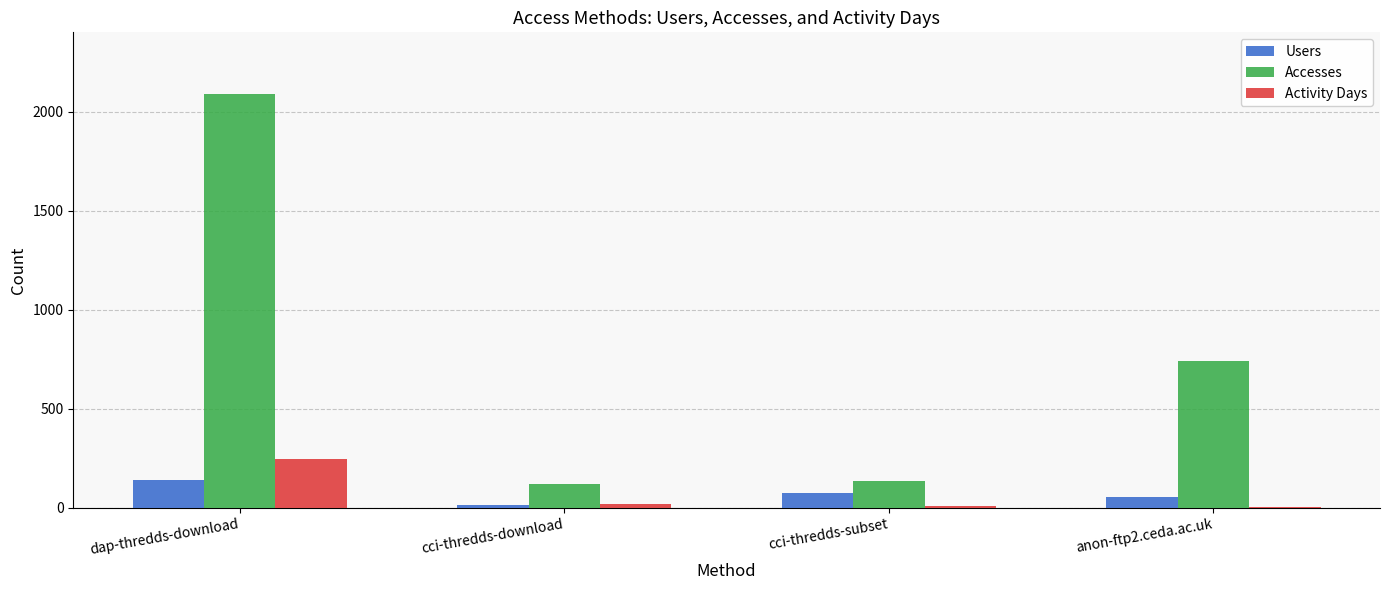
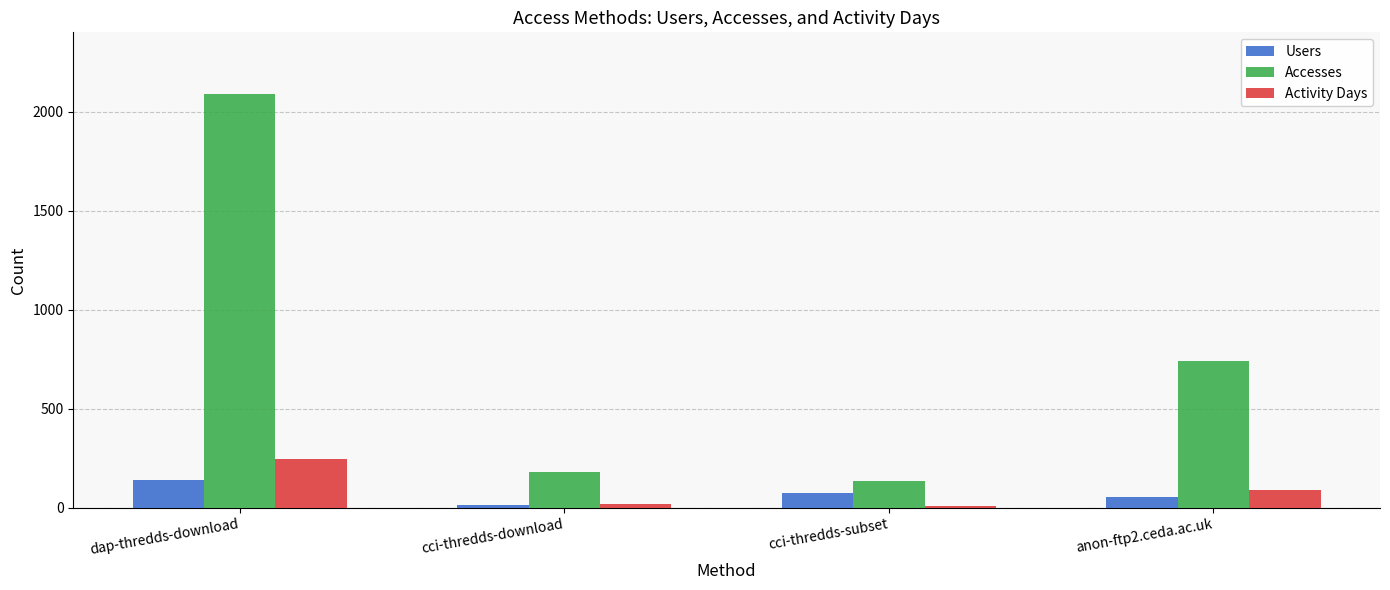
  {
    "Users": {
      "dap-thredds-download": 140,
      "cci-thredds-download": 10,
      "cci-thredds-subset": 70,
      "anon-ftp2.ceda.ac.uk": 60
    },
    "Accesses": {
      "dap-thredds-download": 2090,
-     "cci-thredds-download": 120,
+     "cci-thredds-download": 180,
      "cci-thredds-subset": 130,
      "anon-ftp2.ceda.ac.uk": 740
    },
    "Activity Days": {
      "dap-thredds-download": 240,
      "cci-thredds-download": 20,
-     "anon-ftp2.ceda.ac.uk": 0
+     "anon-ftp2.ceda.ac.uk": 90
    }
  }
